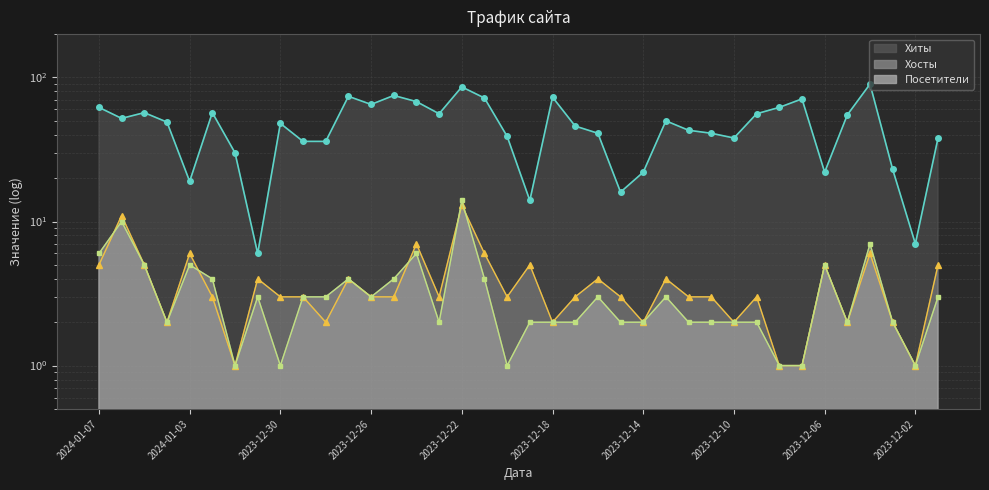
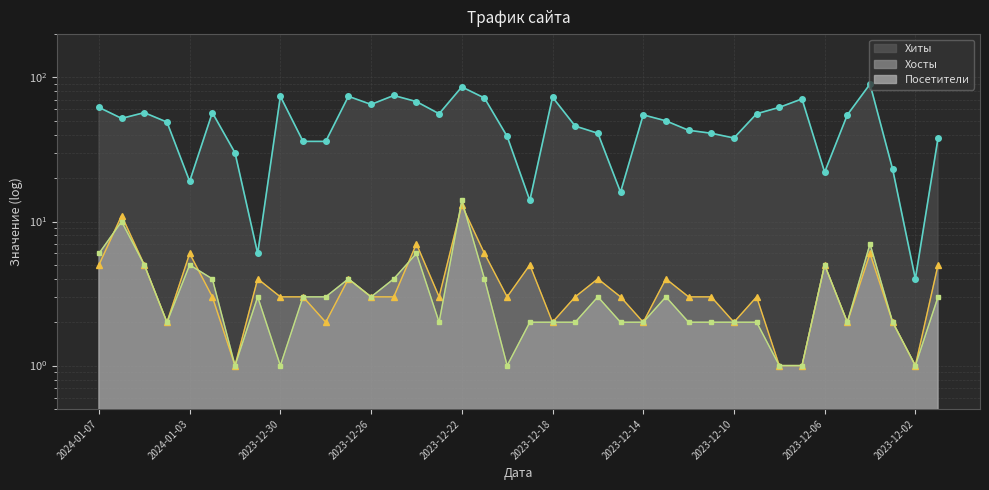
  {
    "Хиты": {
      "2024-01-07": 62,
      "2024-01-03": 19,
-     "2023-12-30": 48,
+     "2023-12-30": 70,
      "2023-12-26": 70,
      "2023-12-22": 90,
      "2023-12-18": 70,
-     "2023-12-14": 22,
+     "2023-12-14": 55,
      "2023-12-10": 38,
      "2023-12-06": 22,
-     "2023-12-02": 7
+     "2023-12-02": 4
    }
  }
